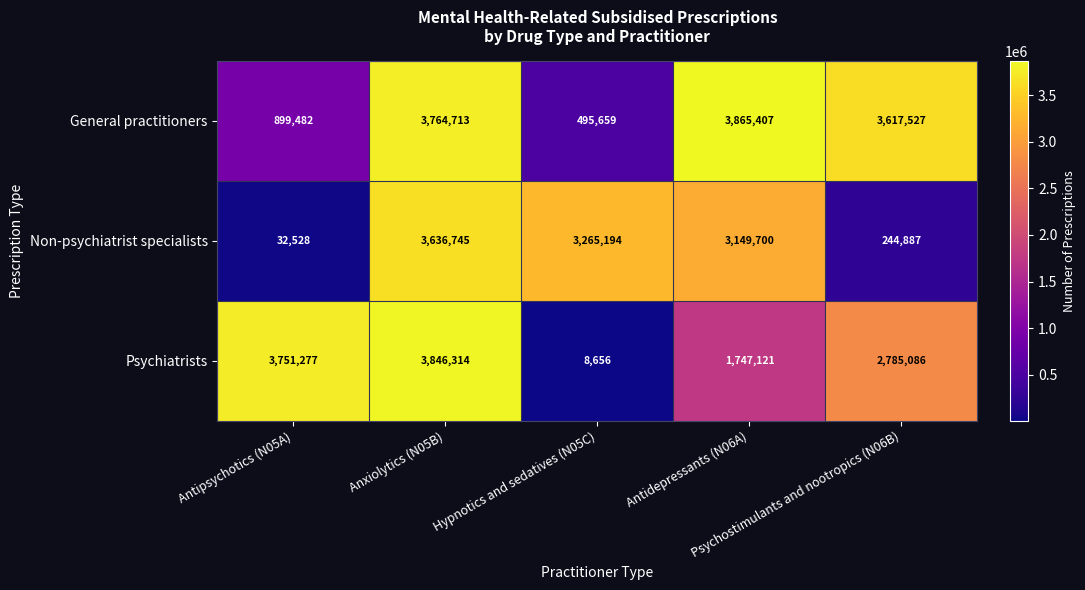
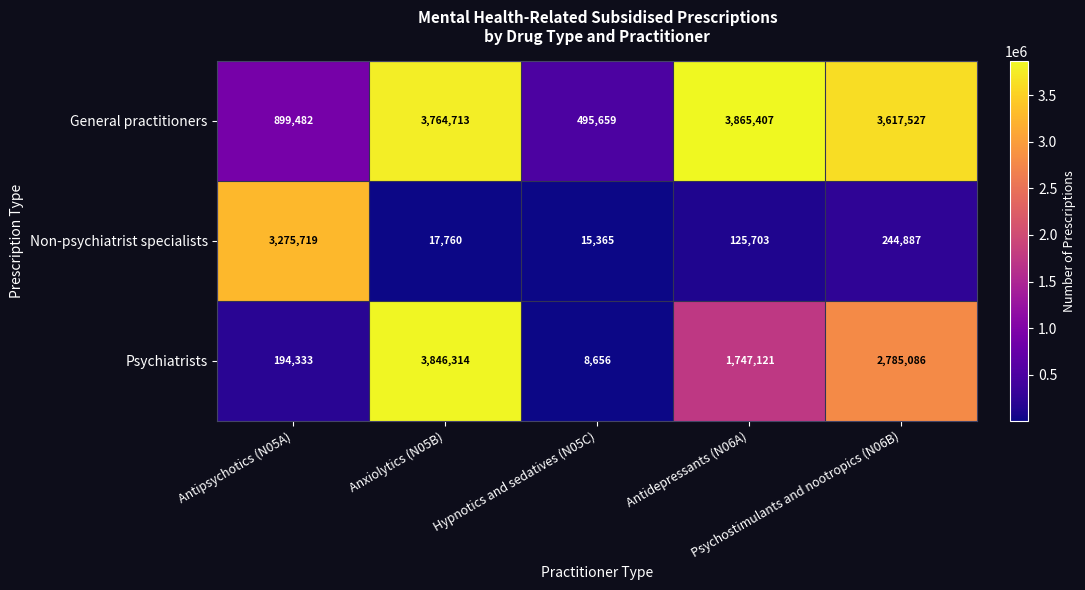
  {
    "General practitioners": {
      "Antipsychotics (N05A)": "899,482",
      "Anxiolytics (N05B)": "3,764,713",
      "Hypnotics and sedatives (N05C)": "495,659",
      "Antidepressants (N06A)": "3,865,407",
      "Psychostimulants and nootropics (N06B)": "3,617,527"
    },
    "Non-psychiatrist specialists": {
-     "Antipsychotics (N05A)": "32,528",
-     "Anxiolytics (N05B)": "3,636,745",
-     "Hypnotics and sedatives (N05C)": "3,265,194",
-     "Antidepressants (N06A)": "3,149,700",
+     "Antipsychotics (N05A)": "3,275,719",
+     "Anxiolytics (N05B)": "17,760",
+     "Hypnotics and sedatives (N05C)": "15,365",
+     "Antidepressants (N06A)": "125,703",
      "Psychostimulants and nootropics (N06B)": "244,887"
    },
    "Psychiatrists": {
-     "Antipsychotics (N05A)": "3,751,277",
+     "Antipsychotics (N05A)": "194,333",
      "Anxiolytics (N05B)": "3,846,314",
      "Hypnotics and sedatives (N05C)": "8,656",
      "Antidepressants (N06A)": "1,747,121",
      "Psychostimulants and nootropics (N06B)": "2,785,086"
    }
  }
